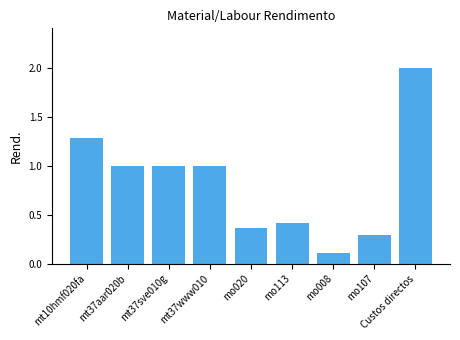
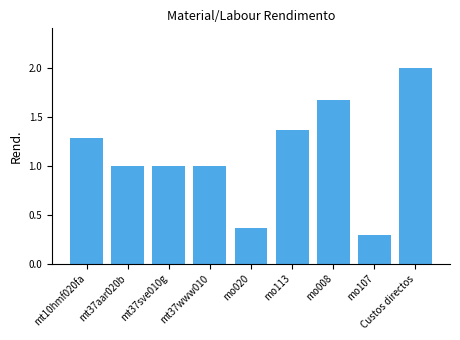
  {
    "mt10hmf020fa": 1.3,
    "mt37aar020b": 1.0,
    "mt37sve010g": 1.0,
    "mt37www010": 1.0,
    "mo020": 0.4,
-   "mo113": 0.4,
-   "mo008": 0.1,
+   "mo113": 1.4,
+   "mo008": 1.7,
    "mo107": 0.3,
    "Custos directos": 2.0
  }
